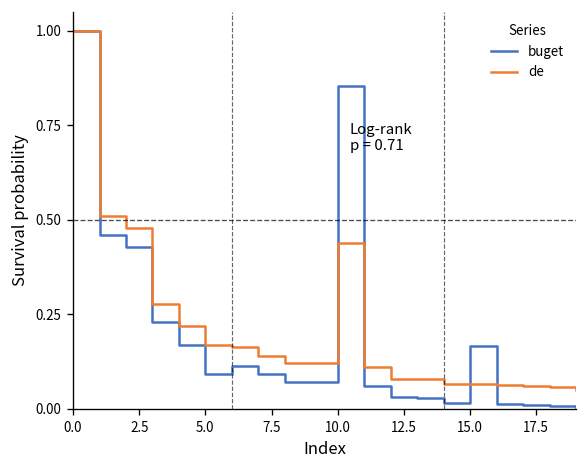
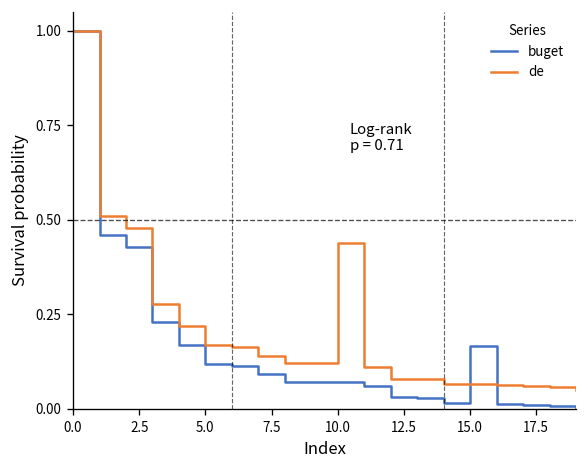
  {
    "buget": {
-     "5.0": 0.09,
-     "10.0": 0.86,
+     "5.0": 0.12,
+     "10.0": 0.07,
      "15.0": 0.17
    },
    "de": {
      "5.0": 0.17,
      "10.0": 0.44,
      "15.0": 0.07
    }
  }
